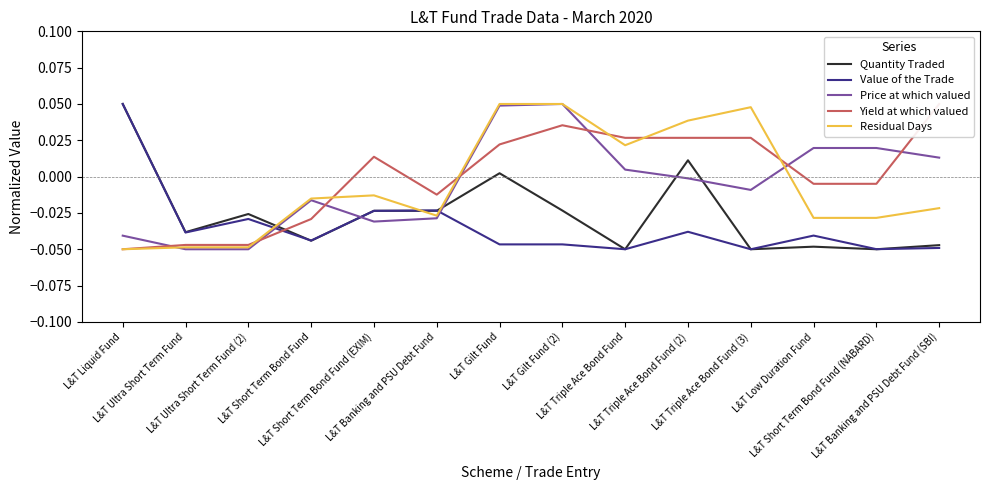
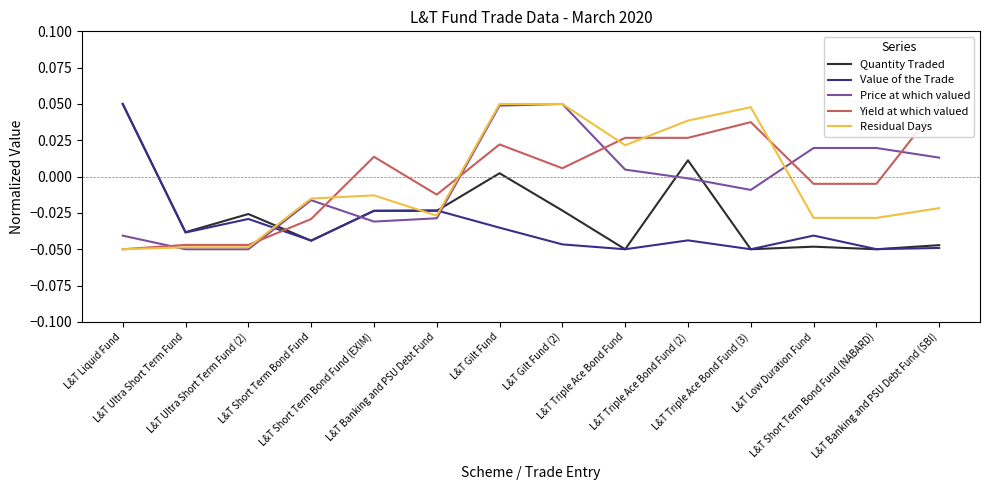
  {
    "Quantity Traded": {
      "L&T Ultra Short Term Fund (2)": -0.026,
      "L&T Gilt Fund": 0.002,
      "L&T Gilt Fund (2)": -0.023,
      "L&T Triple Ace Bond Fund (2)": 0.011,
      "L&T Low Duration Fund": -0.048,
      "L&T Banking and PSU Debt Fund (SBI)": -0.047
    },
    "Value of the Trade": {
      "L&T Ultra Short Term Fund (2)": -0.029,
-     "L&T Gilt Fund": -0.047,
+     "L&T Gilt Fund": -0.035,
      "L&T Gilt Fund (2)": -0.047,
-     "L&T Triple Ace Bond Fund (2)": -0.038,
+     "L&T Triple Ace Bond Fund (2)": -0.044,
      "L&T Low Duration Fund": -0.041,
      "L&T Banking and PSU Debt Fund (SBI)": -0.049
    },
    "Price at which valued": {
      "L&T Liquid Fund": -0.041,
      "L&T Short Term Bond Fund (EXIM)": -0.031,
      "L&T Banking and PSU Debt Fund": -0.029,
      "L&T Triple Ace Bond Fund": 0.005,
      "L&T Triple Ace Bond Fund (2)": -0.001,
      "L&T Triple Ace Bond Fund (3)": -0.009,
      "L&T Low Duration Fund": 0.020,
      "L&T Short Term Bond Fund (NABARD)": 0.020,
      "L&T Banking and PSU Debt Fund (SBI)": 0.013
    },
    "Yield at which valued": {
      "L&T Short Term Bond Fund": -0.029,
      "L&T Short Term Bond Fund (EXIM)": 0.014,
      "L&T Banking and PSU Debt Fund": -0.012,
      "L&T Gilt Fund": 0.022,
-     "L&T Gilt Fund (2)": 0.035,
+     "L&T Gilt Fund (2)": 0.006,
      "L&T Triple Ace Bond Fund": 0.027,
      "L&T Triple Ace Bond Fund (2)": 0.027,
-     "L&T Triple Ace Bond Fund (3)": 0.027,
+     "L&T Triple Ace Bond Fund (3)": 0.037,
      "L&T Low Duration Fund": -0.005,
      "L&T Short Term Bond Fund (NABARD)": -0.005
    },
    "Residual Days": {
      "L&T Short Term Bond Fund (EXIM)": -0.013,
      "L&T Banking and PSU Debt Fund": -0.027,
      "L&T Triple Ace Bond Fund": 0.022,
      "L&T Triple Ace Bond Fund (2)": 0.039,
      "L&T Triple Ace Bond Fund (3)": 0.048,
      "L&T Low Duration Fund": -0.028,
      "L&T Short Term Bond Fund (NABARD)": -0.028,
      "L&T Banking and PSU Debt Fund (SBI)": -0.022
    }
  }
